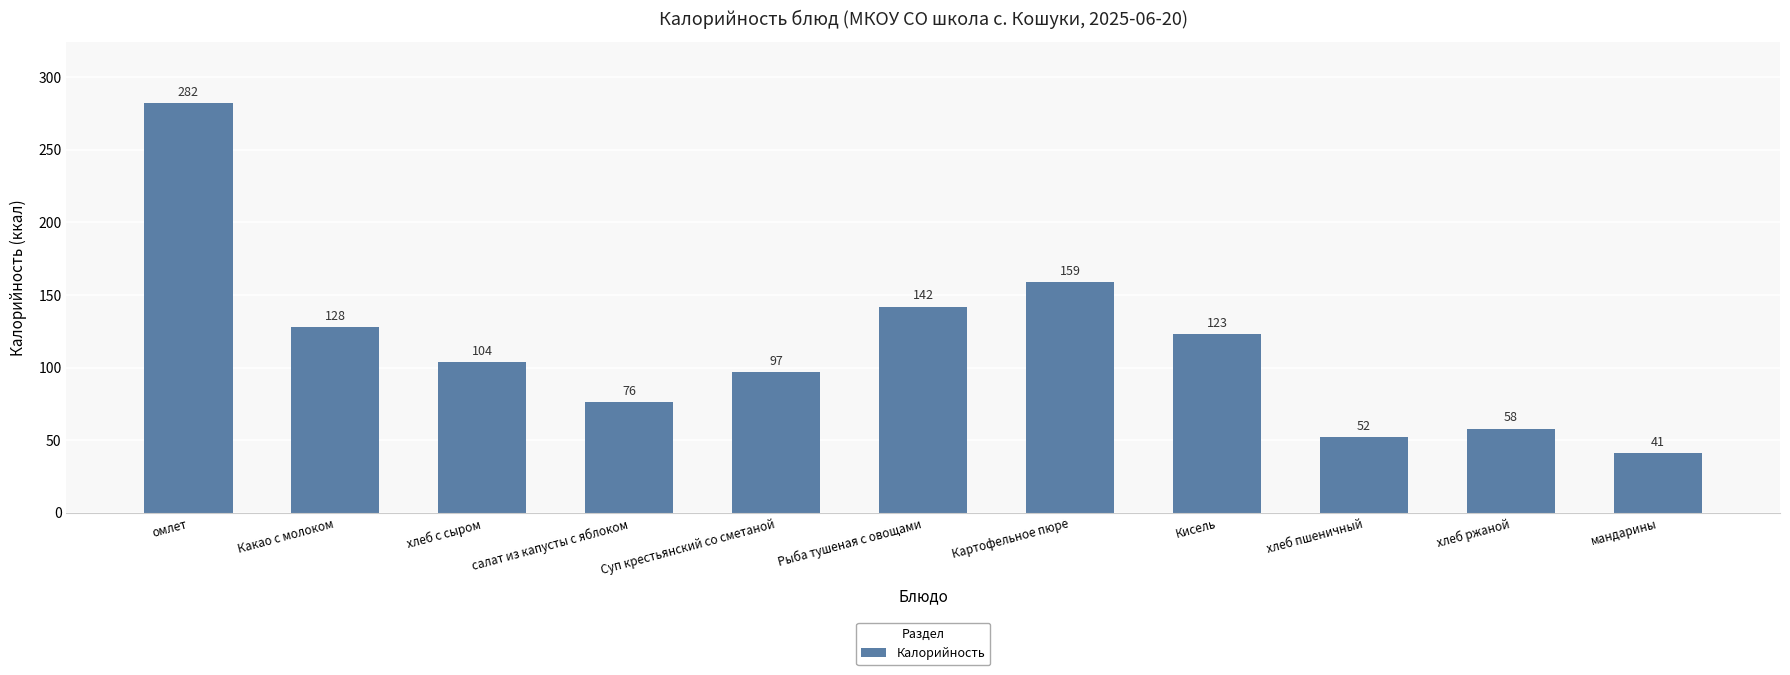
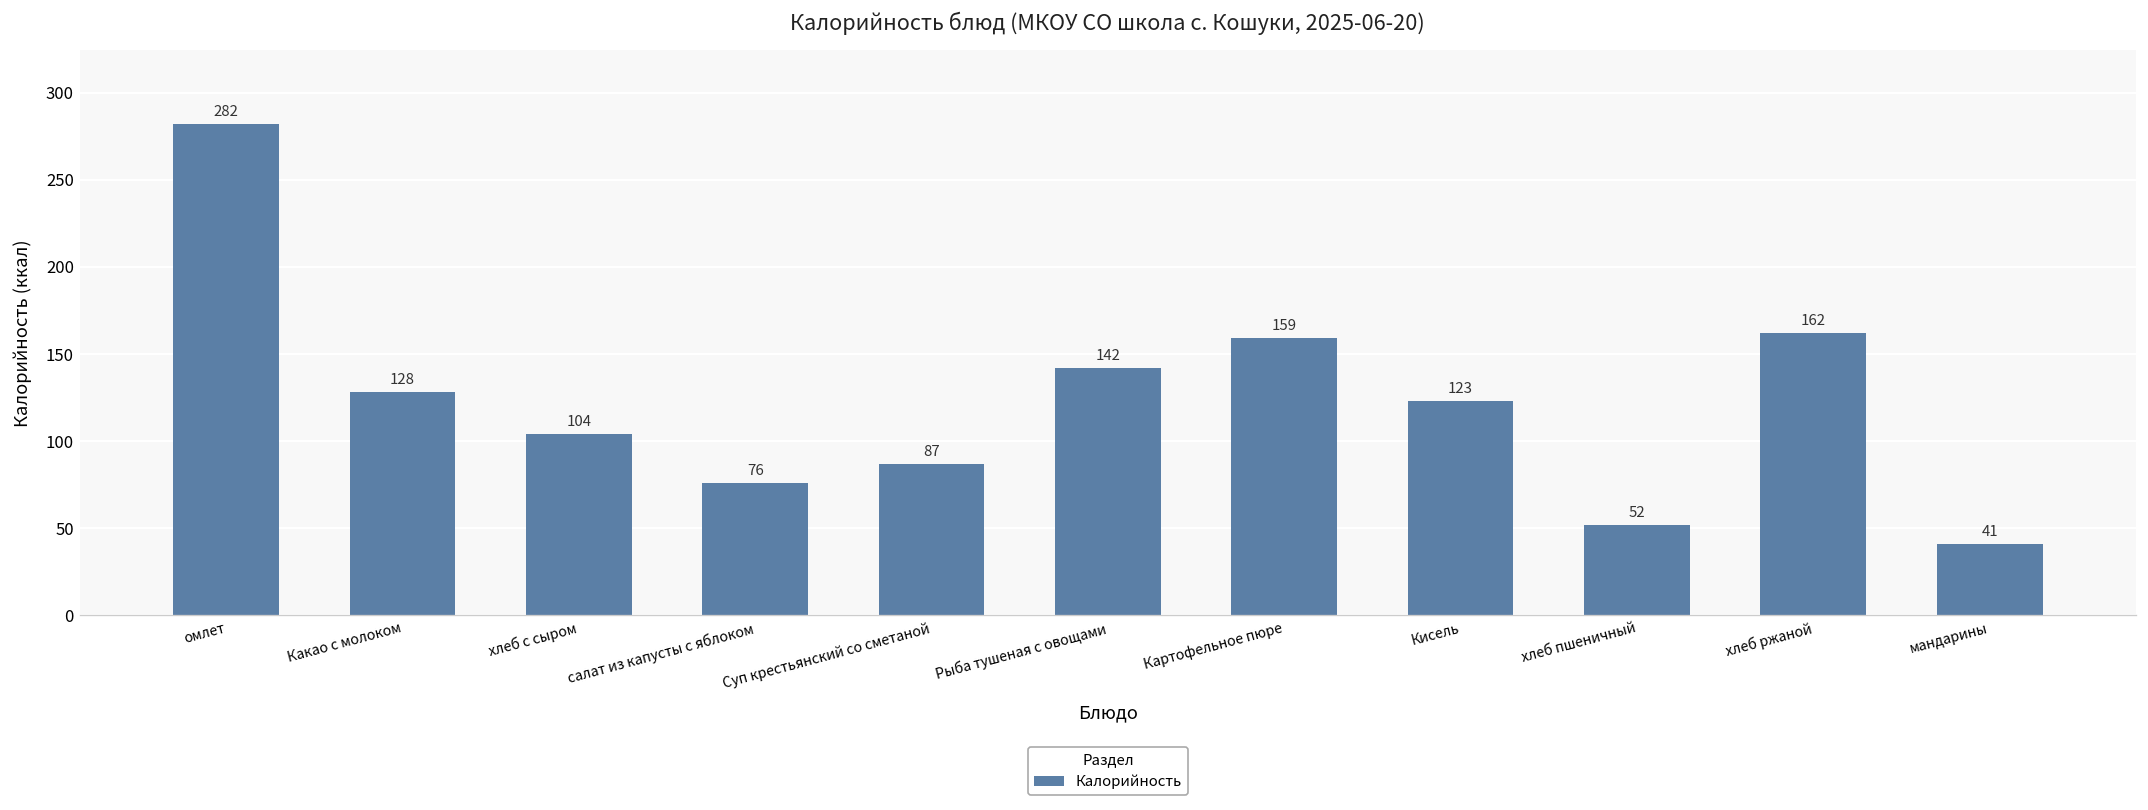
  {
    "омлет": 282,
    "Какао с молоком": 128,
    "хлеб с сыром": 104,
    "салат из капусты с яблоком": 76,
-   "Суп крестьянский со сметаной": 97,
+   "Суп крестьянский со сметаной": 87,
    "Рыба тушеная с овощами": 142,
    "Картофельное пюре": 159,
    "Кисель": 123,
    "хлеб пшеничный": 52,
-   "хлеб ржаной": 58,
+   "хлеб ржаной": 162,
    "мандарины": 41
  }
